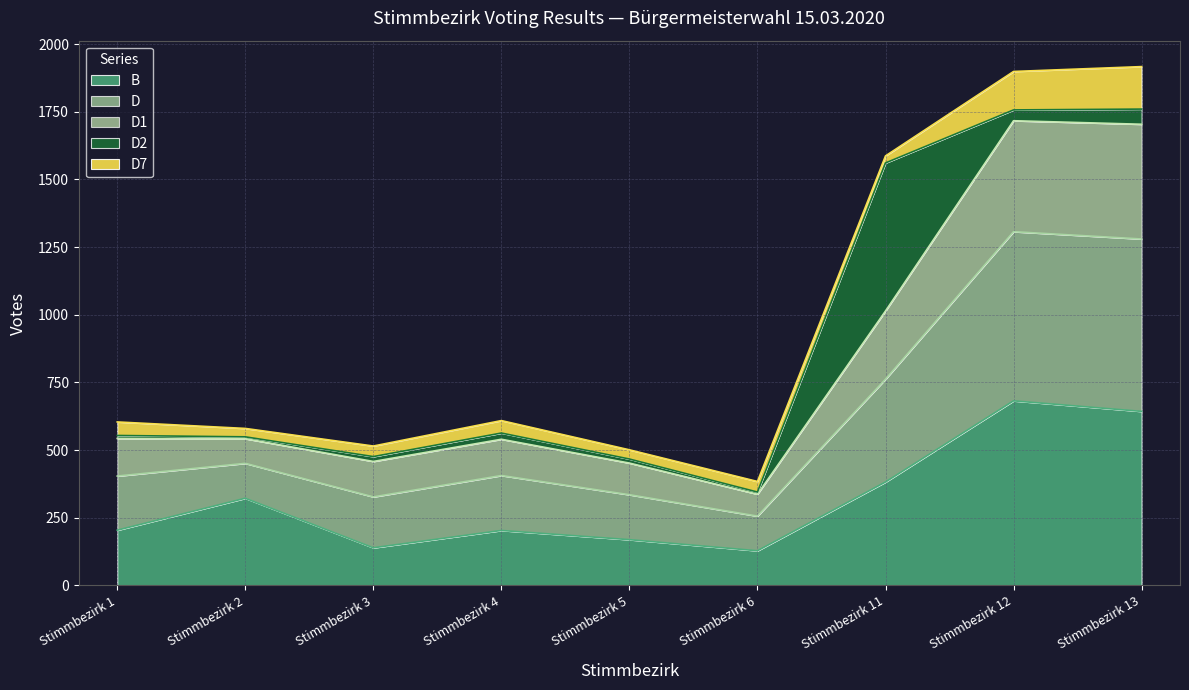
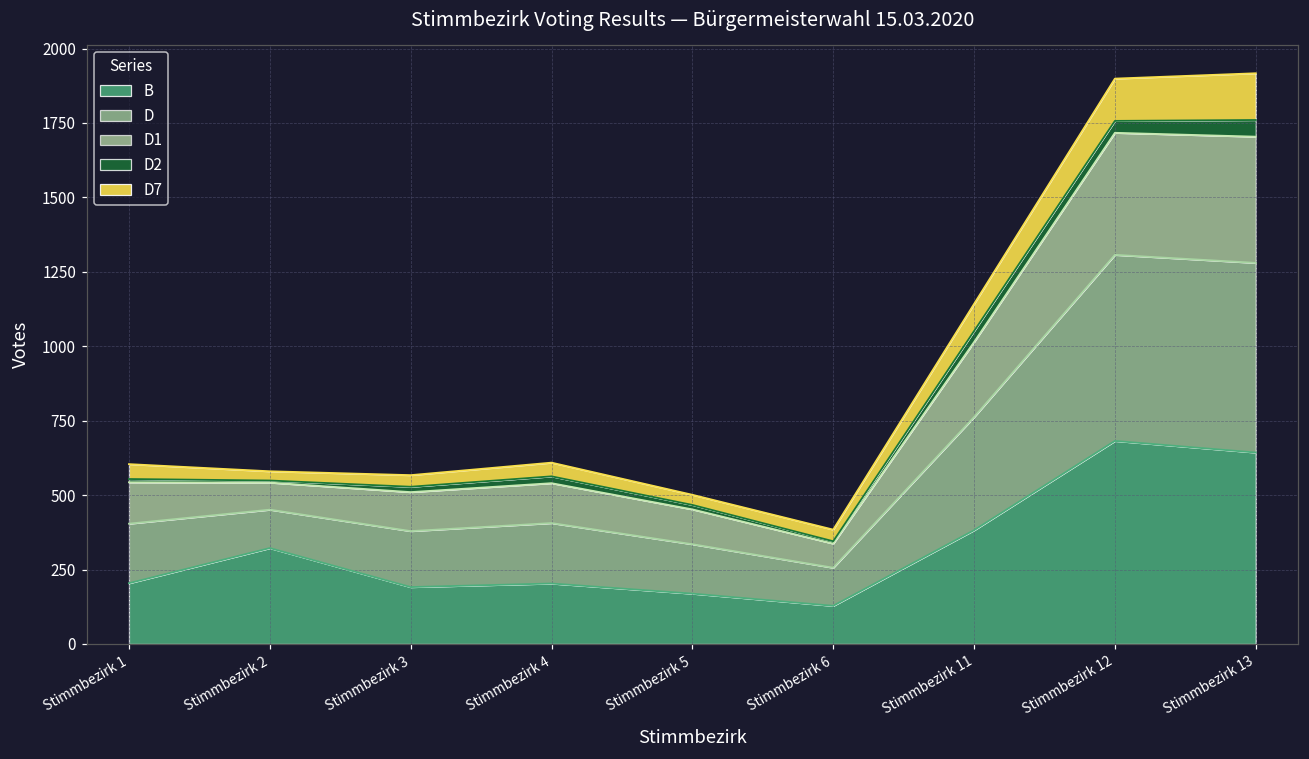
  {
    "B": {
      "Stimmbezirk 1": 200,
      "Stimmbezirk 2": 320,
-     "Stimmbezirk 3": 140,
+     "Stimmbezirk 3": 190,
      "Stimmbezirk 4": 200,
      "Stimmbezirk 5": 170,
      "Stimmbezirk 6": 130,
      "Stimmbezirk 11": 380,
      "Stimmbezirk 12": 680,
      "Stimmbezirk 13": 640
    },
    "D2": {
      "Stimmbezirk 1": 10,
      "Stimmbezirk 3": 20,
      "Stimmbezirk 4": 20,
      "Stimmbezirk 5": 20,
-     "Stimmbezirk 11": 550,
+     "Stimmbezirk 11": 40,
      "Stimmbezirk 12": 40,
      "Stimmbezirk 13": 60
    },
    "D7": {
      "Stimmbezirk 1": 50,
      "Stimmbezirk 2": 30,
      "Stimmbezirk 3": 40,
      "Stimmbezirk 4": 50,
      "Stimmbezirk 5": 30,
      "Stimmbezirk 6": 40,
-     "Stimmbezirk 11": 30,
+     "Stimmbezirk 11": 90,
      "Stimmbezirk 12": 140,
      "Stimmbezirk 13": 160
    }
  }
